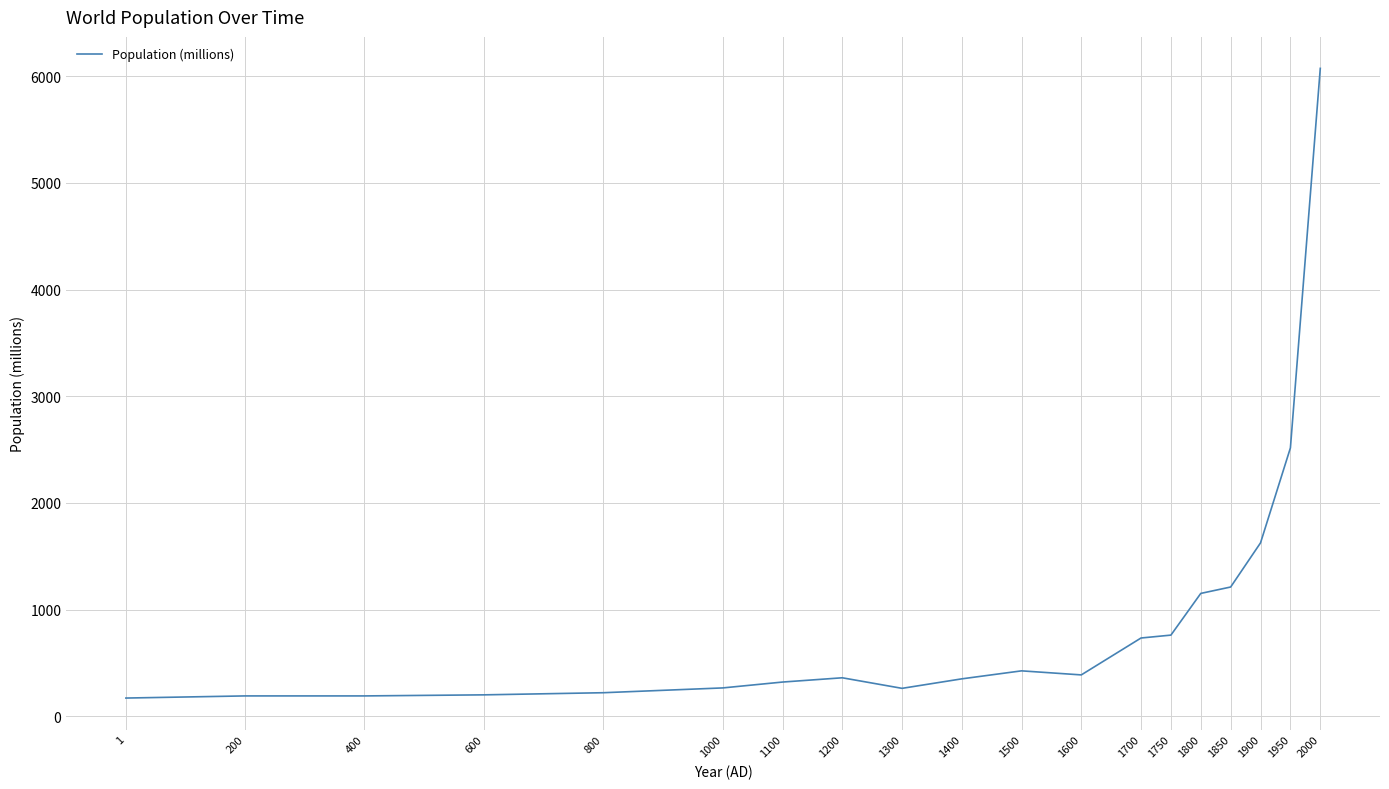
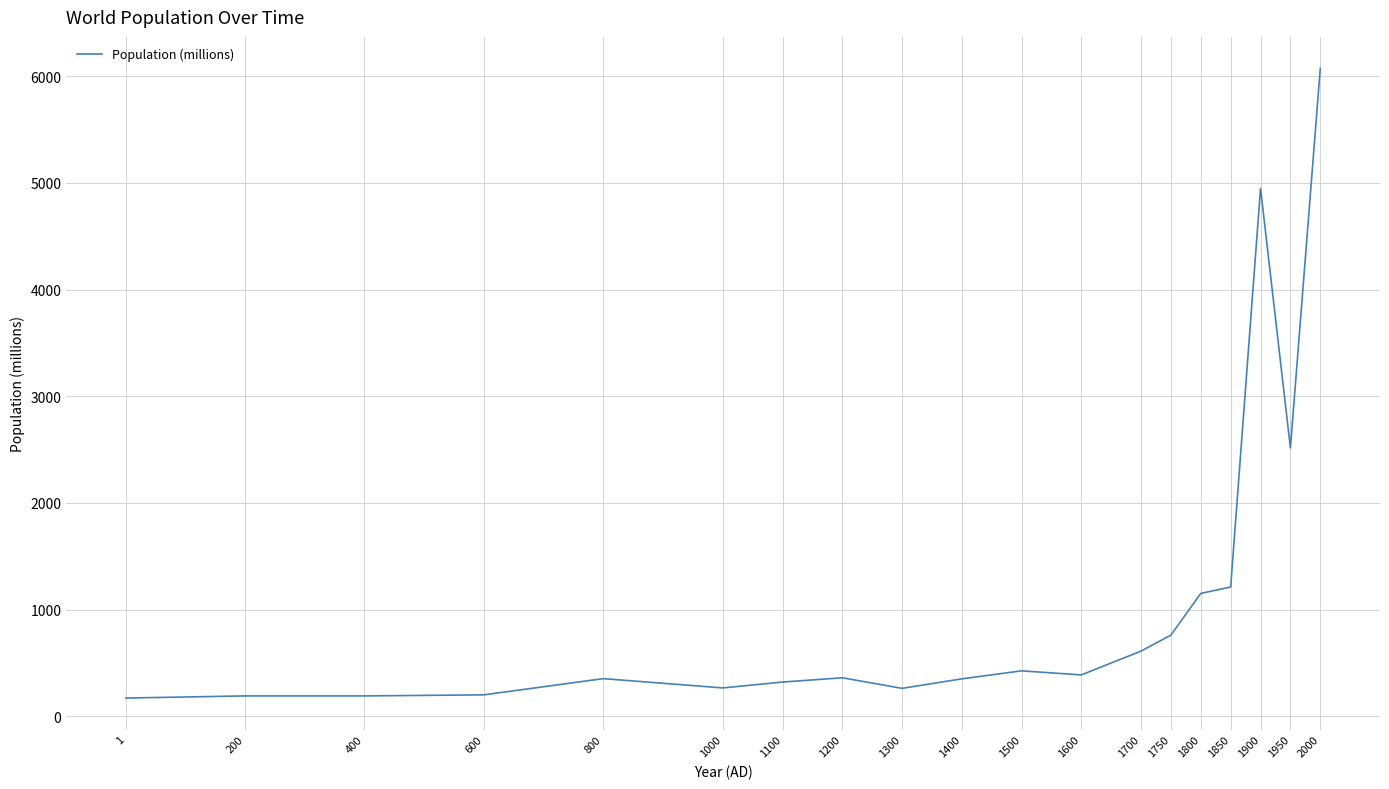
  {
    "1": 170,
    "200": 190,
    "400": 190,
    "600": 200,
-   "800": 220,
+   "800": 350,
    "1000": 270,
    "1100": 320,
    "1200": 360,
    "1300": 260,
    "1400": 350,
    "1500": 430,
    "1600": 390,
-   "1700": 730,
+   "1700": 610,
    "1750": 760,
    "1800": 1150,
    "1850": 1210,
-   "1900": 1630,
+   "1900": 4950,
    "1950": 2520,
    "2000": 6070
  }
